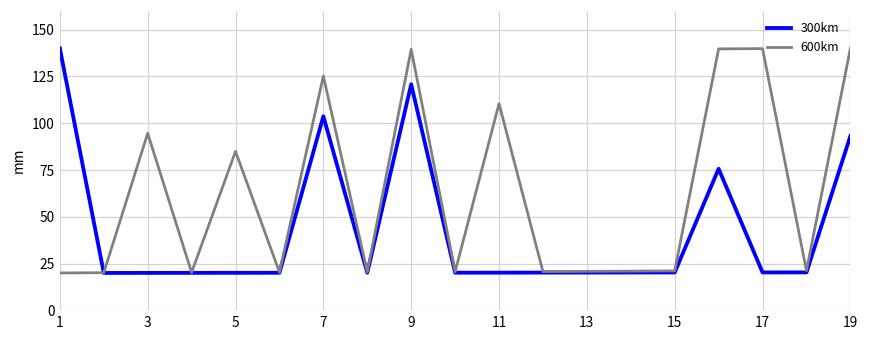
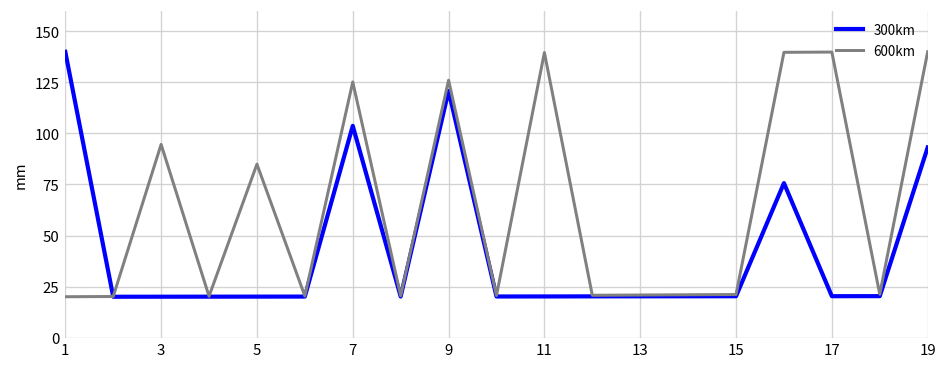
  {
    "300km": {
      "1": 140,
      "3": 20,
      "5": 20,
      "7": 104,
      "9": 121,
      "11": 20,
      "17": 20,
      "19": 93
    },
    "600km": {
      "1": 20,
      "3": 95,
      "5": 85,
      "7": 125,
-     "9": 140,
-     "11": 110,
+     "9": 126,
+     "11": 140,
      "17": 140,
      "19": 140
    }
  }
